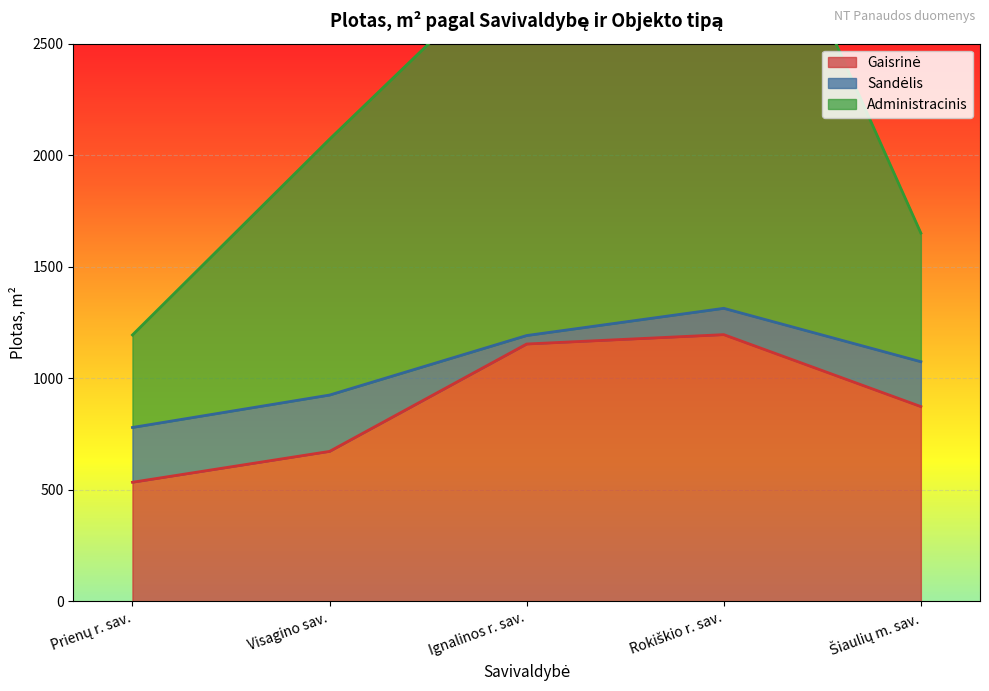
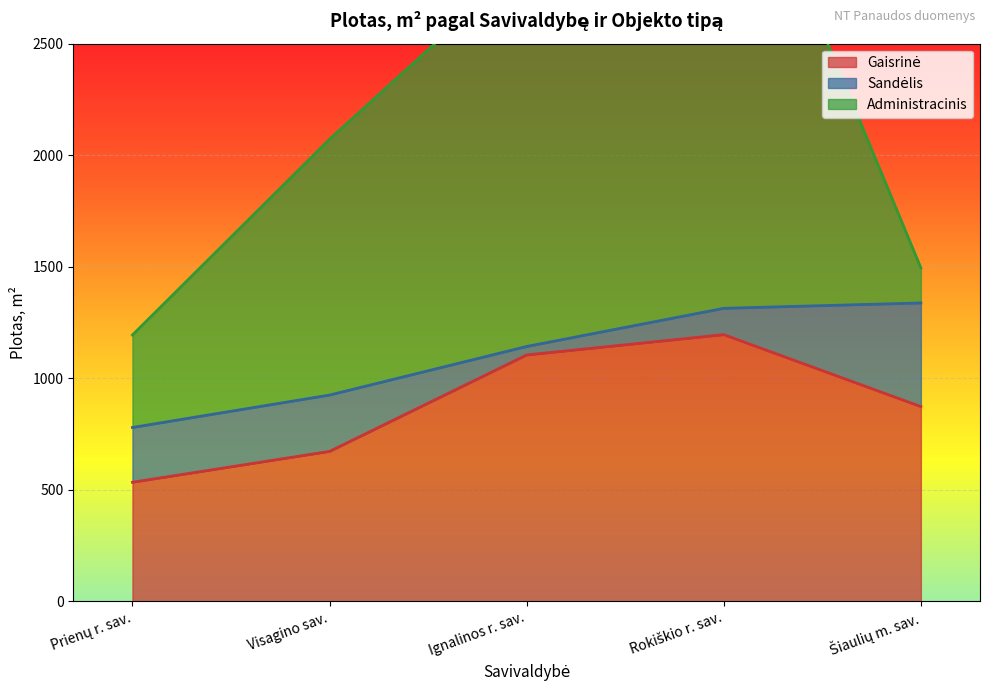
  {
    "Gaisrinė": {
      "Prienų r. sav.": 530,
      "Visagino sav.": 670,
-     "Ignalinos r. sav.": 1150,
+     "Ignalinos r. sav.": 1100,
      "Rokiškio r. sav.": 1200,
      "Šiaulių m. sav.": 870
    },
    "Sandėlis": {
      "Prienų r. sav.": 250,
      "Visagino sav.": 250,
      "Ignalinos r. sav.": 40,
      "Rokiškio r. sav.": 120,
-     "Šiaulių m. sav.": 200
+     "Šiaulių m. sav.": 460
    },
    "Administracinis": {
      "Prienų r. sav.": 410,
      "Visagino sav.": 1150,
-     "Šiaulių m. sav.": 580
+     "Šiaulių m. sav.": 160
    }
  }
